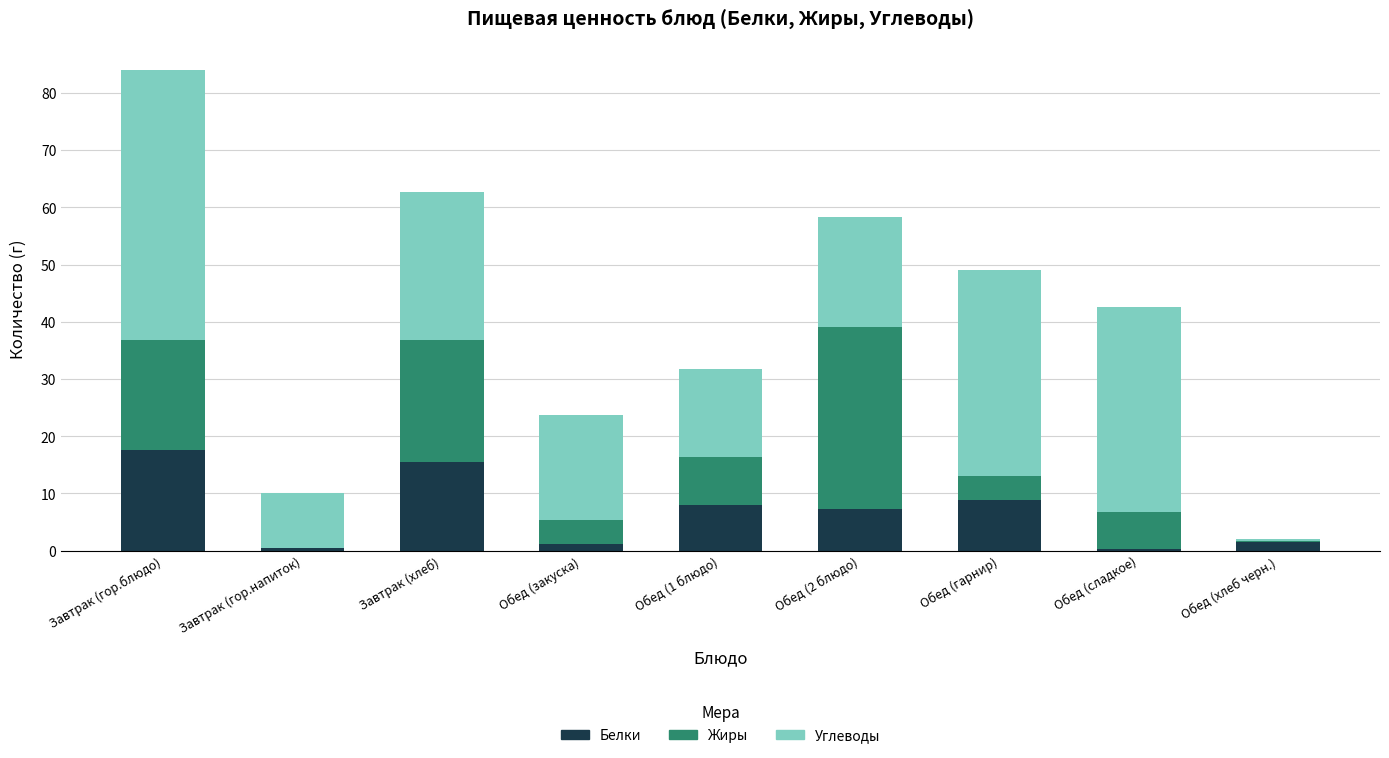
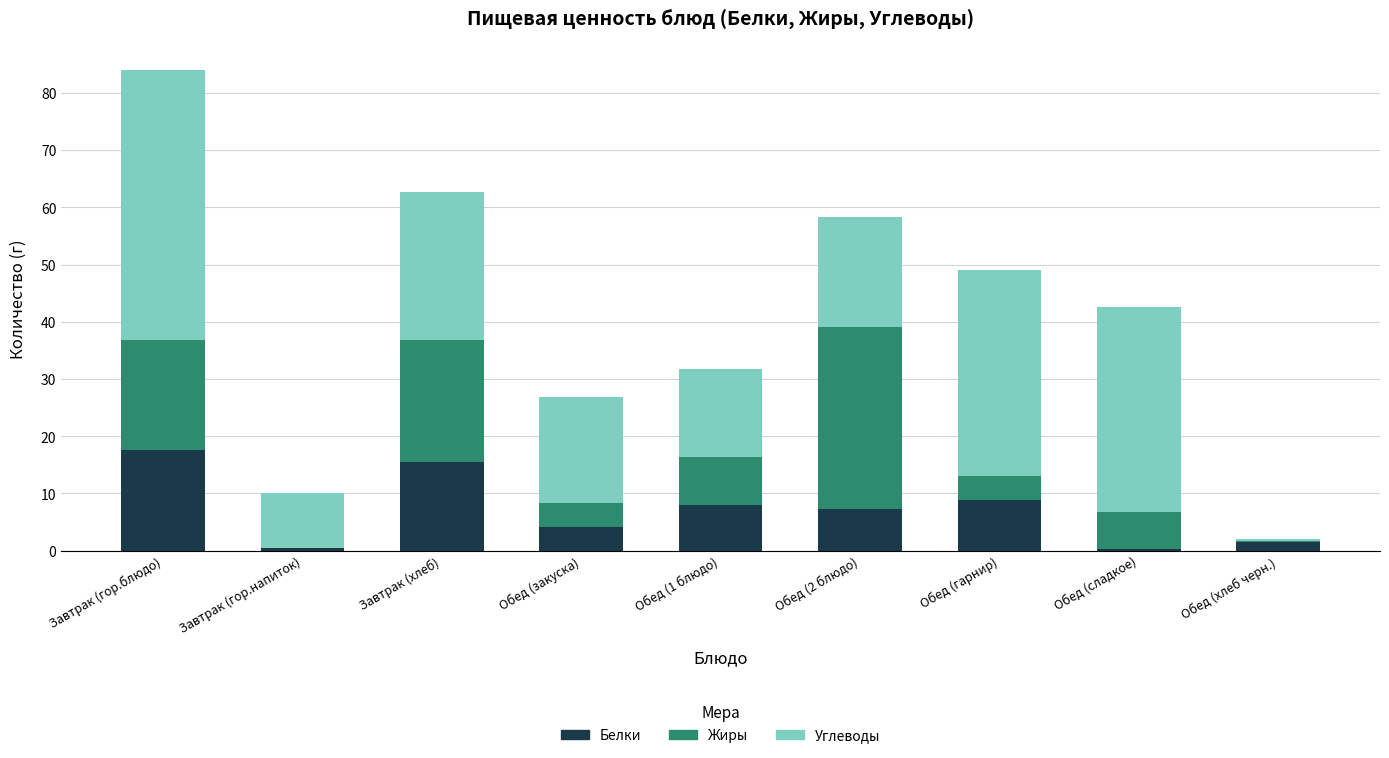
  {
    "Белки": {
      "Завтрак (гор.блюдо)": 18,
      "Завтрак (гор.напиток)": 1,
      "Завтрак (хлеб)": 16,
-     "Обед (закуска)": 1,
+     "Обед (закуска)": 4,
      "Обед (1 блюдо)": 8,
      "Обед (2 блюдо)": 7,
      "Обед (гарнир)": 9,
      "Обед (хлеб черн.)": 2
    },
    "Жиры": {
      "Завтрак (гор.блюдо)": 19,
      "Завтрак (гор.напиток)": 0,
      "Завтрак (хлеб)": 21,
      "Обед (закуска)": 4,
      "Обед (1 блюдо)": 8,
      "Обед (2 блюдо)": 32,
      "Обед (гарнир)": 4,
      "Обед (сладкое)": 7
    },
    "Углеводы": {
      "Завтрак (гор.блюдо)": 47,
      "Завтрак (гор.напиток)": 9,
      "Завтрак (хлеб)": 26,
      "Обед (закуска)": 19,
      "Обед (1 блюдо)": 15,
      "Обед (2 блюдо)": 19,
      "Обед (гарнир)": 36,
      "Обед (сладкое)": 36
    }
  }
